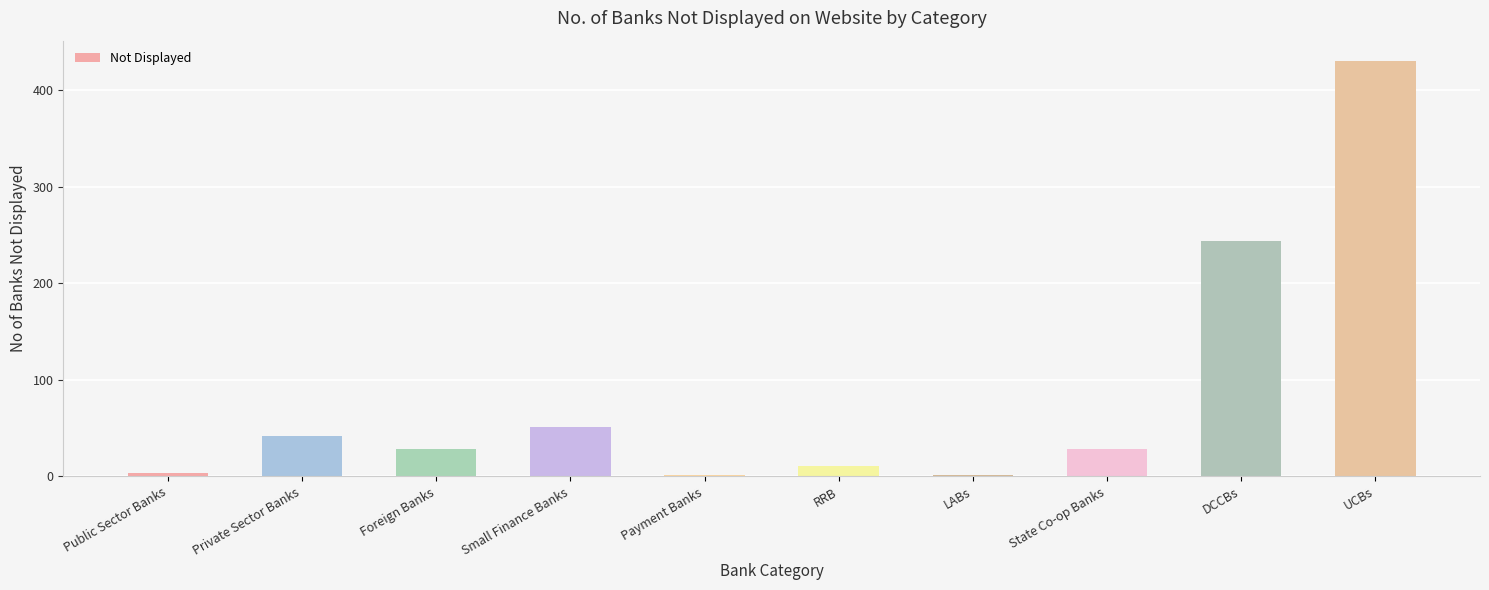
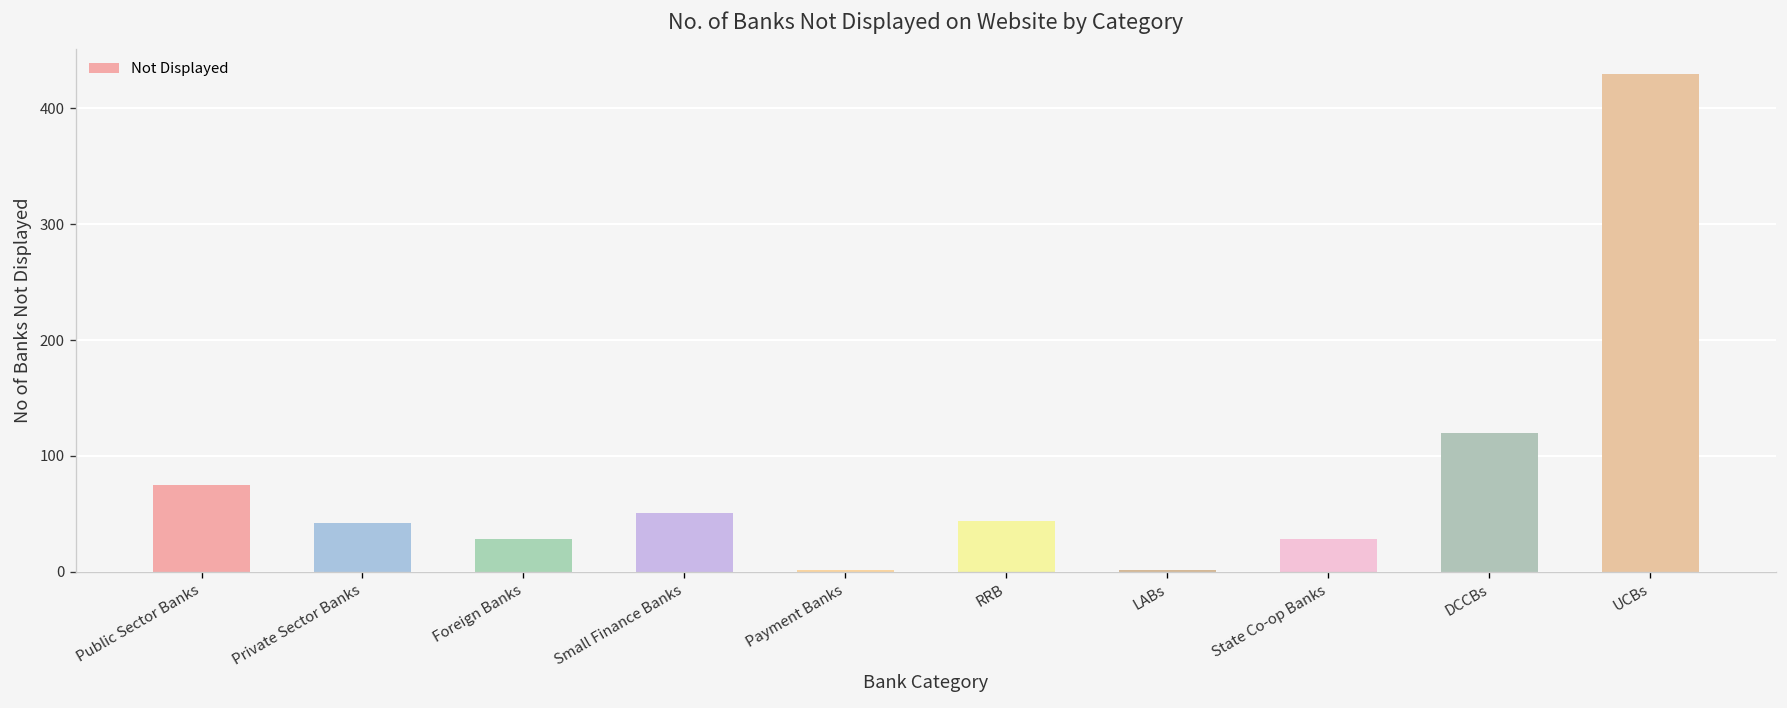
  {
-   "Public Sector Banks": 0,
+   "Public Sector Banks": 80,
    "Private Sector Banks": 40,
    "Foreign Banks": 30,
    "Small Finance Banks": 50,
-   "RRB": 10,
+   "RRB": 40,
    "State Co-op Banks": 30,
-   "DCCBs": 240,
+   "DCCBs": 120,
    "UCBs": 430
  }
